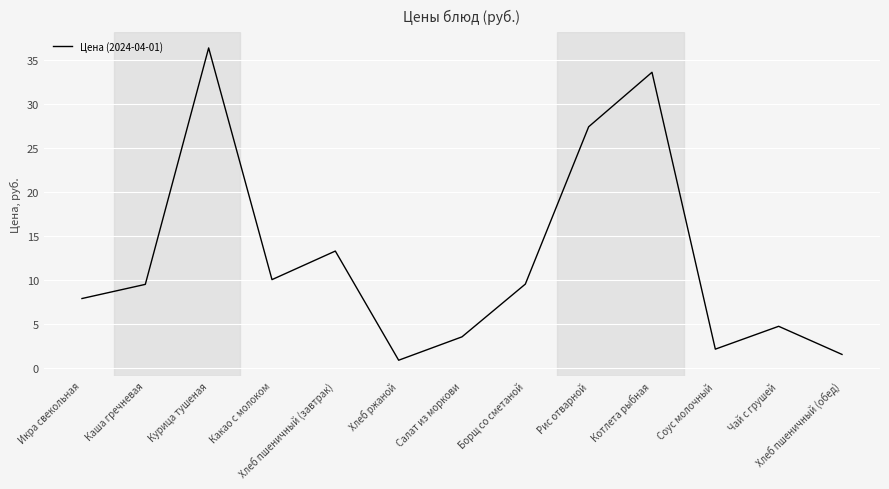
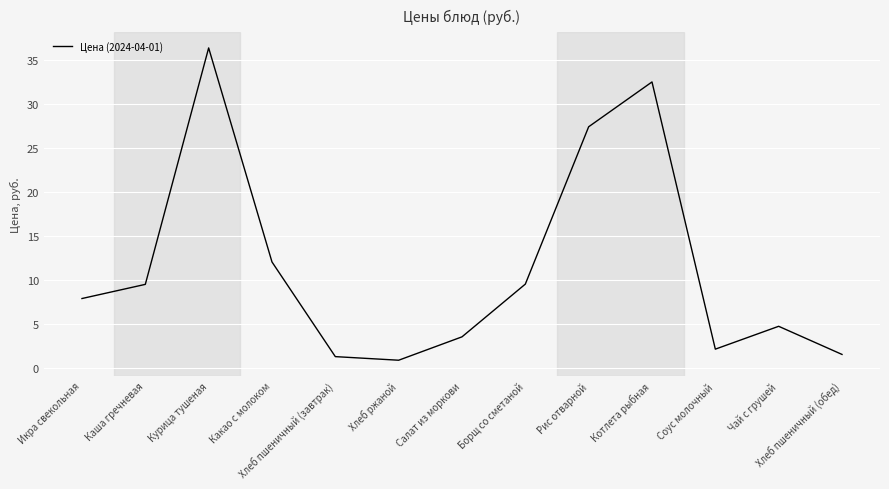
  {
    "Икра свекольная": 8,
    "Каша гречневая": 9,
    "Курица тушеная": 36,
-   "Какао с молоком": 10,
-   "Хлеб пшеничный (завтрак)": 13,
+   "Какао с молоком": 12,
+   "Хлеб пшеничный (завтрак)": 1,
    "Хлеб ржаной": 1,
    "Салат из моркови": 4,
    "Борщ со сметаной": 10,
    "Рис отварной": 27,
-   "Котлета рыбная": 34,
+   "Котлета рыбная": 33,
    "Соус молочный": 2,
    "Чай с грушей": 5,
    "Хлеб пшеничный (обед)": 2
  }
